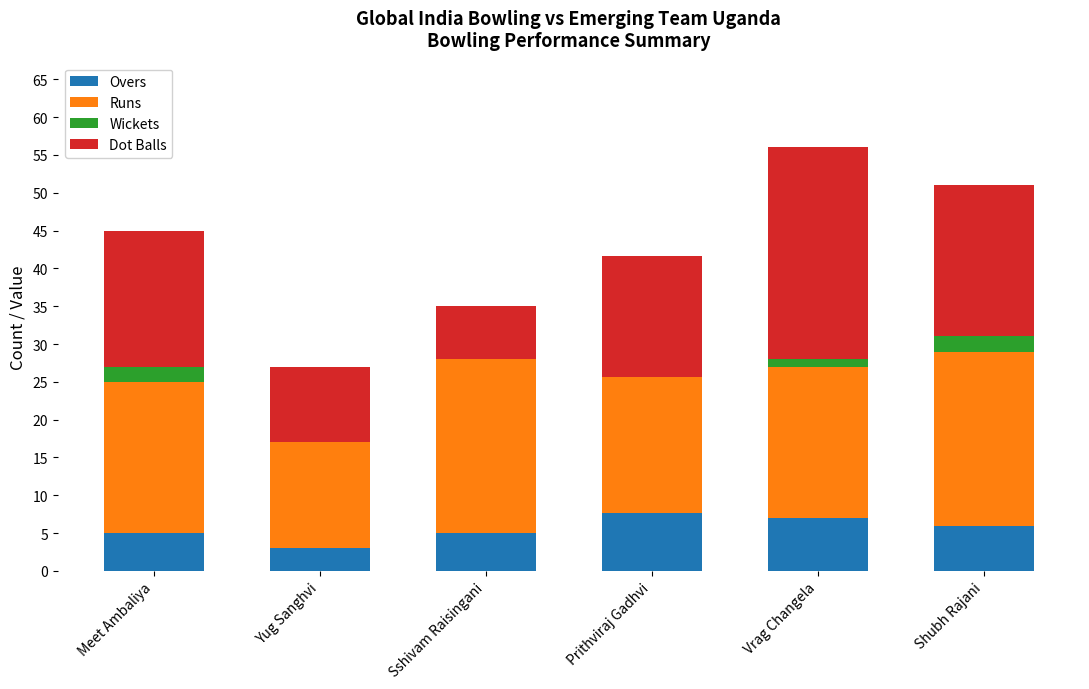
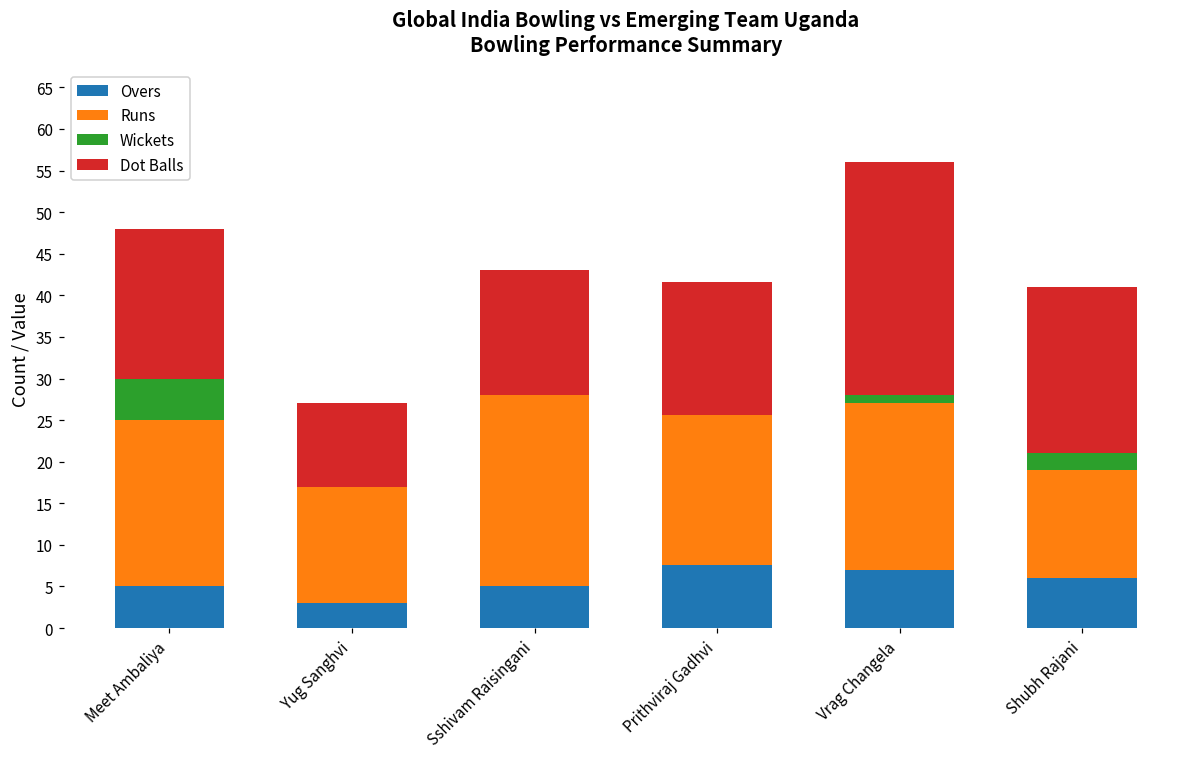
  {
    "Overs": {
      "Meet Ambaliya": 5,
      "Yug Sanghvi": 3,
      "Sshivam Raisingani": 5,
      "Prithviraj Gadhvi": 8,
      "Vrag Changela": 7,
      "Shubh Rajani": 6
    },
    "Runs": {
      "Meet Ambaliya": 20,
      "Yug Sanghvi": 14,
      "Sshivam Raisingani": 23,
      "Prithviraj Gadhvi": 18,
      "Vrag Changela": 20,
-     "Shubh Rajani": 23
+     "Shubh Rajani": 13
    },
    "Wickets": {
-     "Meet Ambaliya": 2,
+     "Meet Ambaliya": 5,
      "Yug Sanghvi": 0,
      "Sshivam Raisingani": 0,
      "Prithviraj Gadhvi": 0,
      "Vrag Changela": 1,
      "Shubh Rajani": 2
    },
    "Dot Balls": {
      "Meet Ambaliya": 18,
      "Yug Sanghvi": 10,
-     "Sshivam Raisingani": 7,
+     "Sshivam Raisingani": 15,
      "Prithviraj Gadhvi": 16,
      "Vrag Changela": 28,
      "Shubh Rajani": 20
    }
  }
